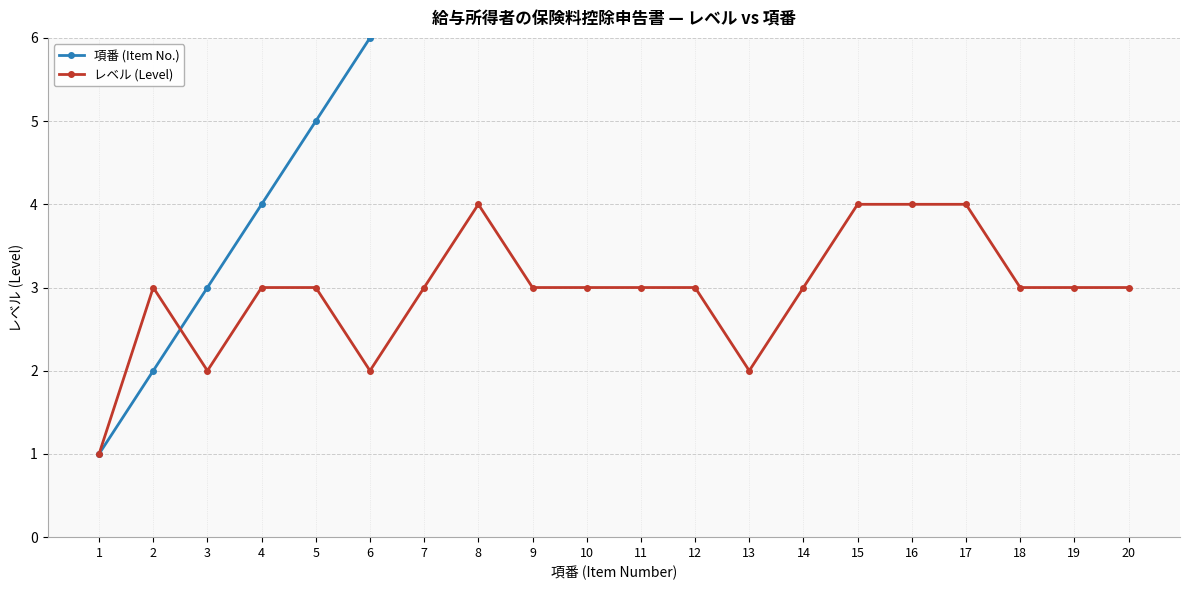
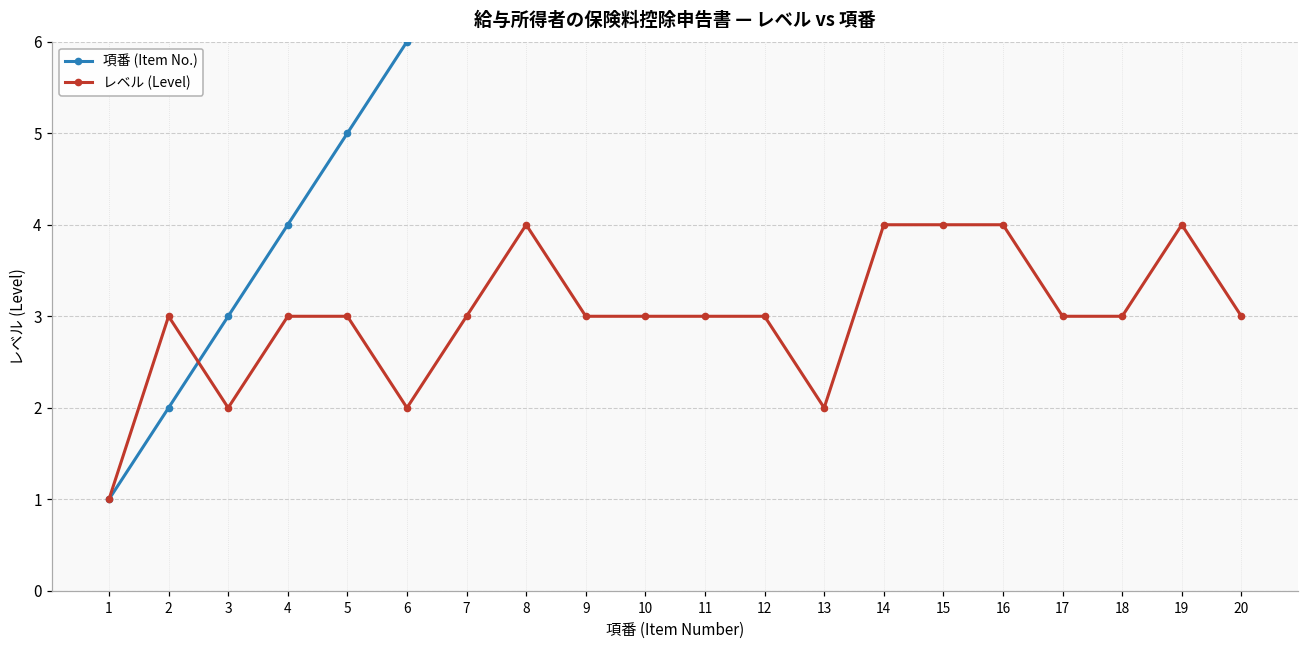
  {
    "項番 (Item No.)": {
      "2": 2,
      "3": 3,
      "4": 4,
      "5": 5,
      "6": 6
    },
    "レベル (Level)": {
      "2": 3,
      "3": 2,
      "4": 3,
      "5": 3,
      "6": 2,
      "7": 3,
      "8": 4,
      "9": 3,
      "10": 3,
      "11": 3,
      "12": 3,
      "13": 2,
-     "14": 3,
+     "14": 4,
      "15": 4,
      "16": 4,
-     "17": 4,
+     "17": 3,
      "18": 3,
-     "19": 3,
+     "19": 4,
      "20": 3
    }
  }
